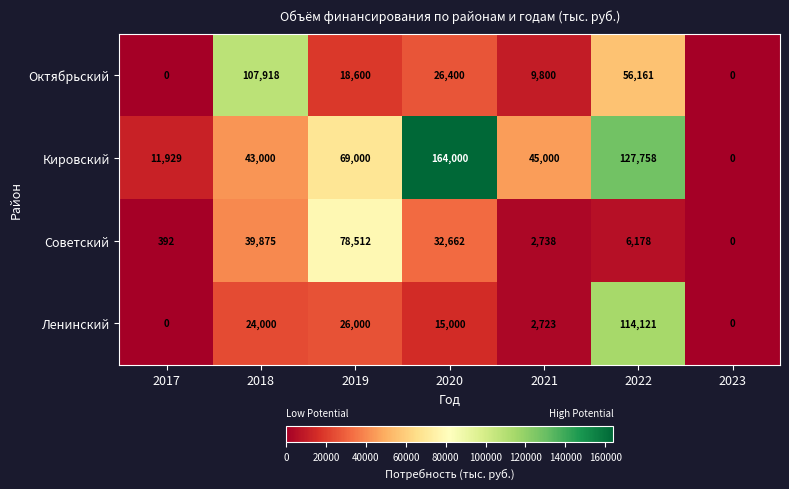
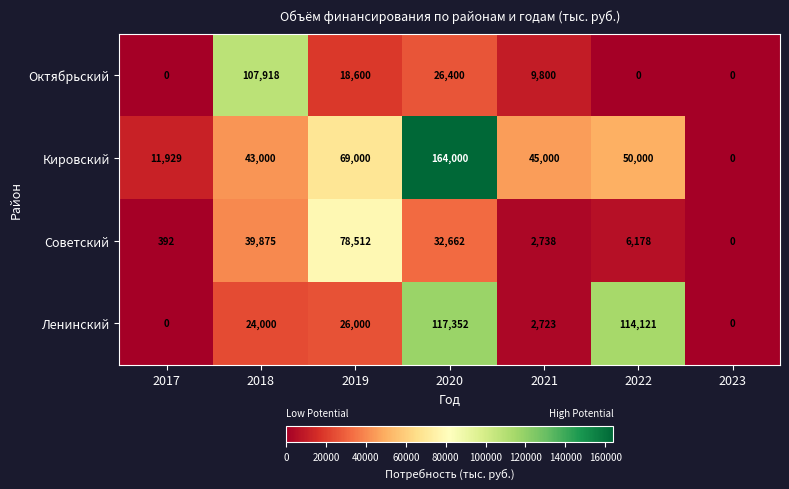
  {
    "Октябрьский": {
      "2017": "0",
      "2018": "107,918",
      "2019": "18,600",
      "2020": "26,400",
      "2021": "9,800",
-     "2022": "56,161",
+     "2022": "0",
      "2023": "0"
    },
    "Кировский": {
      "2017": "11,929",
      "2018": "43,000",
      "2019": "69,000",
      "2020": "164,000",
      "2021": "45,000",
-     "2022": "127,758",
+     "2022": "50,000",
      "2023": "0"
    },
    "Советский": {
      "2017": "392",
      "2018": "39,875",
      "2019": "78,512",
      "2020": "32,662",
      "2021": "2,738",
      "2022": "6,178",
      "2023": "0"
    },
    "Ленинский": {
      "2017": "0",
      "2018": "24,000",
      "2019": "26,000",
-     "2020": "15,000",
+     "2020": "117,352",
      "2021": "2,723",
      "2022": "114,121",
      "2023": "0"
    }
  }
